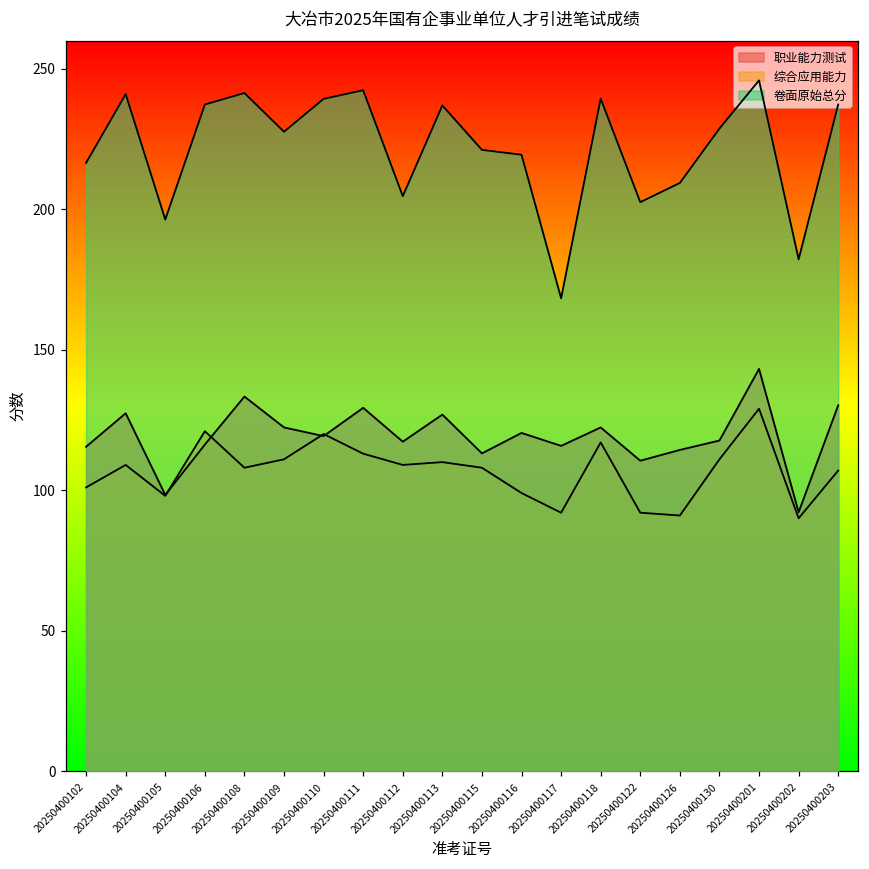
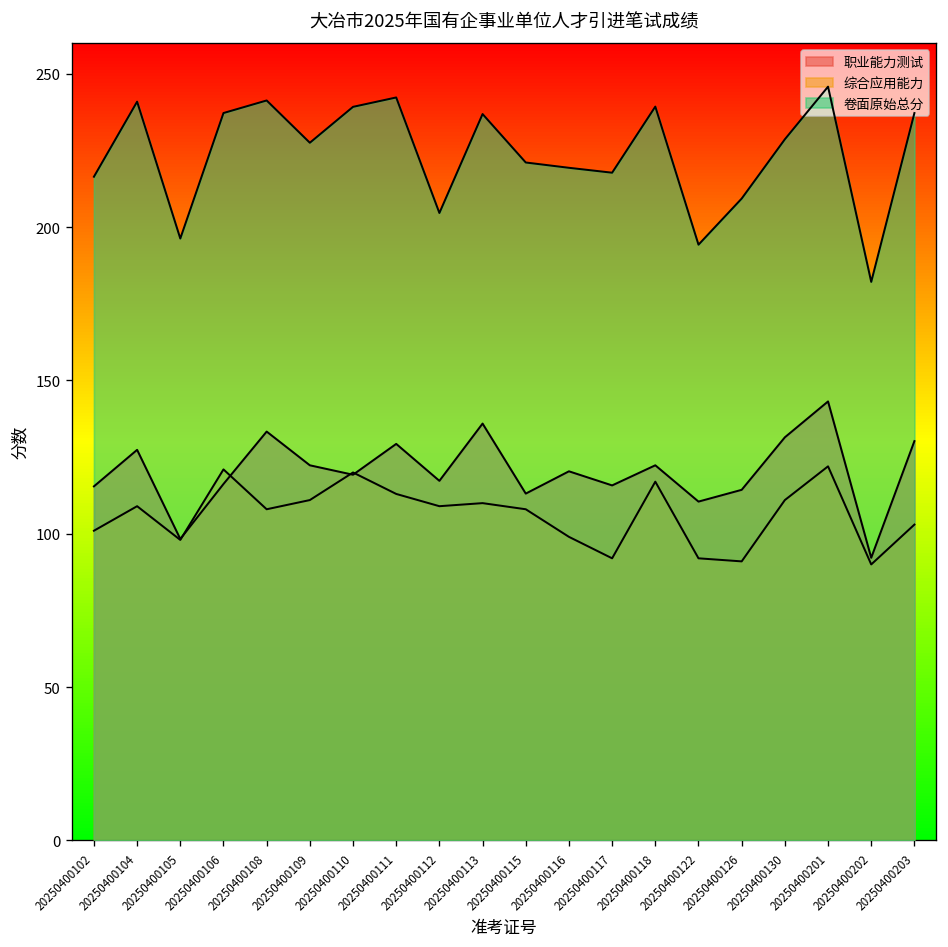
  {
    "职业能力测试": {
      "20250400102": 115,
      "20250400104": 127,
      "20250400106": 116,
      "20250400108": 133,
      "20250400109": 122,
      "20250400111": 129,
      "20250400112": 117,
-     "20250400113": 127,
+     "20250400113": 136,
      "20250400115": 113,
      "20250400116": 120,
      "20250400117": 116,
      "20250400118": 122,
      "20250400122": 111,
      "20250400126": 114,
-     "20250400130": 118,
+     "20250400130": 131,
      "20250400201": 143,
      "20250400202": 92,
      "20250400203": 130
    },
    "综合应用能力": {
      "20250400102": 101,
      "20250400104": 109,
      "20250400106": 121,
      "20250400108": 108,
      "20250400109": 111,
      "20250400111": 113,
      "20250400112": 109,
      "20250400113": 110,
      "20250400115": 108,
      "20250400116": 99,
      "20250400117": 92,
      "20250400118": 117,
      "20250400122": 92,
      "20250400126": 91,
      "20250400130": 111,
-     "20250400201": 129,
+     "20250400201": 122,
      "20250400202": 90,
-     "20250400203": 107
+     "20250400203": 103
    },
    "卷面原始总分": {
      "20250400102": 216,
      "20250400104": 241,
      "20250400105": 196,
      "20250400106": 237,
      "20250400108": 241,
      "20250400109": 228,
      "20250400110": 239,
      "20250400111": 242,
      "20250400112": 205,
      "20250400113": 237,
      "20250400115": 221,
      "20250400116": 219,
-     "20250400117": 168,
+     "20250400117": 218,
      "20250400118": 239,
-     "20250400122": 203,
+     "20250400122": 194,
      "20250400126": 209,
      "20250400130": 229,
      "20250400202": 182,
      "20250400203": 237
    }
  }
